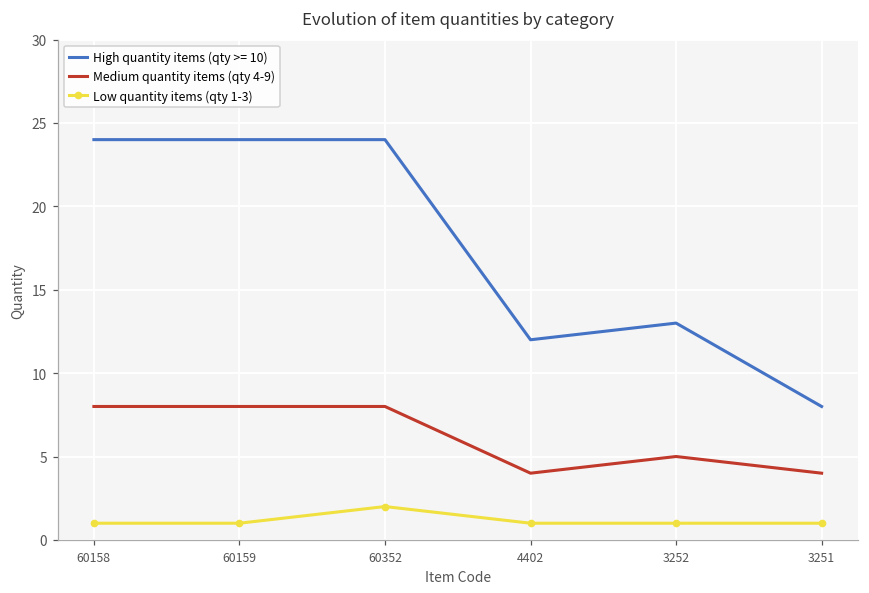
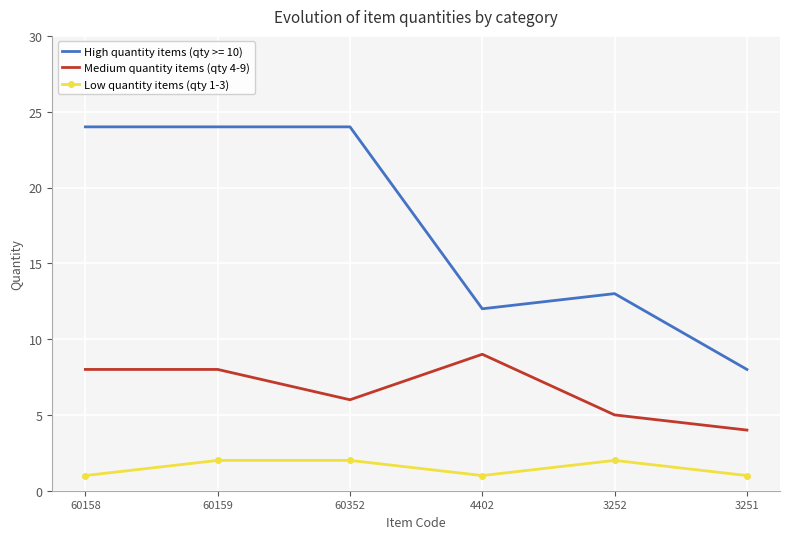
  {
    "High quantity items (qty >= 10)": {
      "60158": 24,
      "60159": 24,
      "60352": 24,
      "4402": 12,
      "3252": 13,
      "3251": 8
    },
    "Medium quantity items (qty 4-9)": {
      "60158": 8,
      "60159": 8,
-     "60352": 8,
-     "4402": 4,
+     "60352": 6,
+     "4402": 9,
      "3252": 5,
      "3251": 4
    },
    "Low quantity items (qty 1-3)": {
      "60158": 1,
-     "60159": 1,
+     "60159": 2,
      "60352": 2,
      "4402": 1,
-     "3252": 1,
+     "3252": 2,
      "3251": 1
    }
  }
